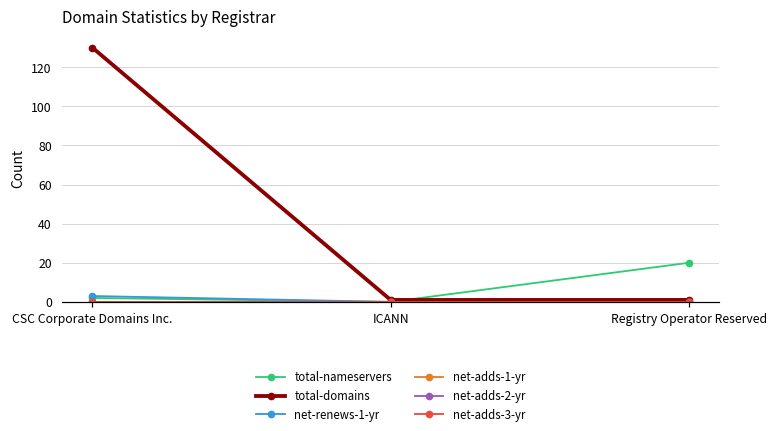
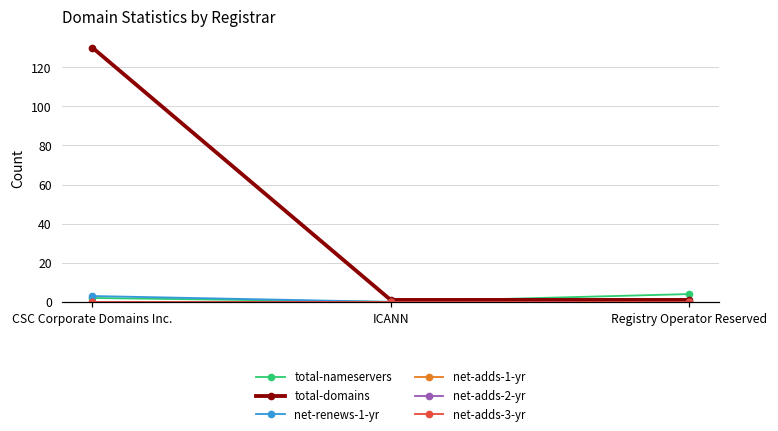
  {
    "total-nameservers": {
-     "Registry Operator Reserved": 20
+     "Registry Operator Reserved": 4
    },
    "total-domains": {
      "CSC Corporate Domains Inc.": 130
    },
    "net-adds-3-yr": {
      "CSC Corporate Domains Inc.": 0
    }
  }
